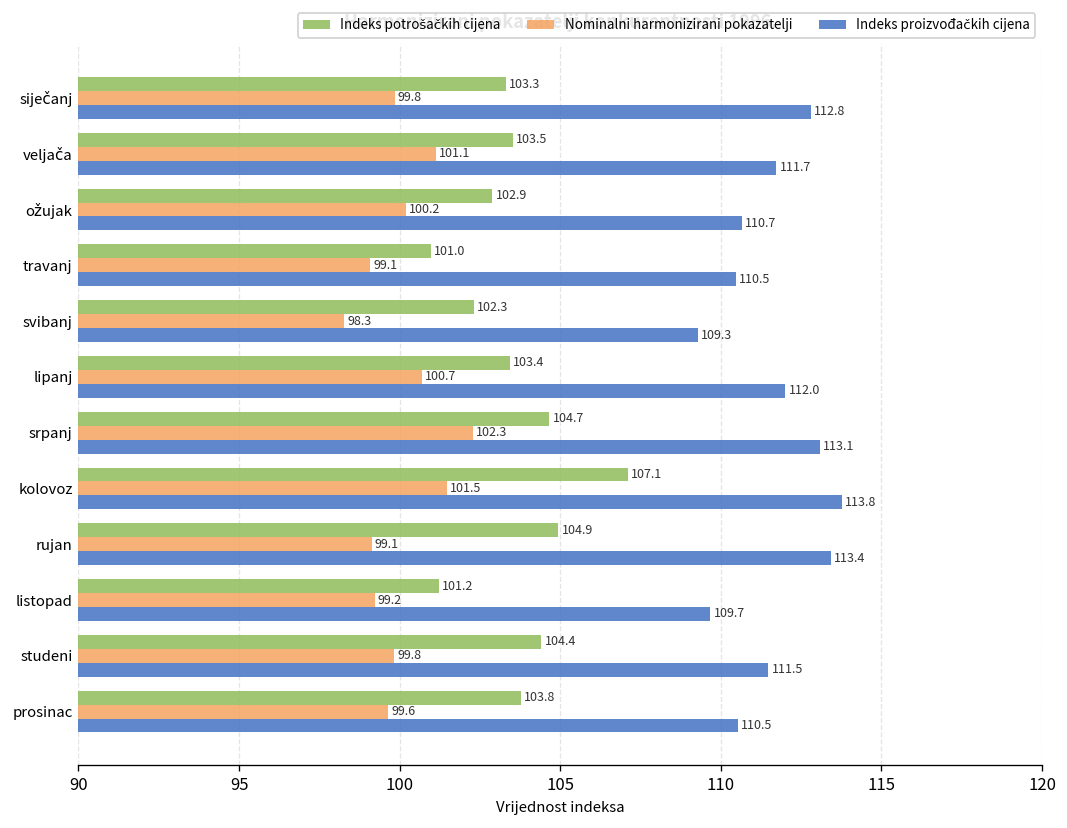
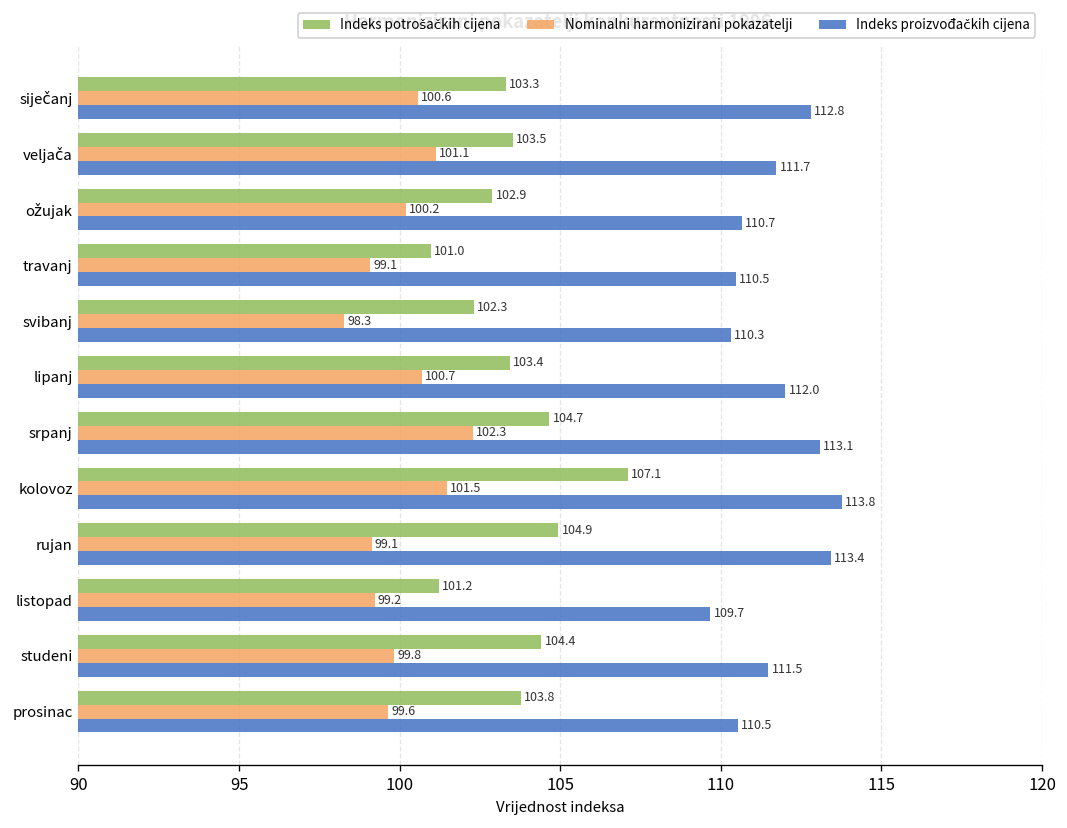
  {
    "Indeks potrošačkih cijena": {
      "siječanj": 103.3,
      "veljača": 103.5,
      "ožujak": 102.9,
      "travanj": 101.0,
      "svibanj": 102.3,
      "lipanj": 103.4,
      "srpanj": 104.7,
      "kolovoz": 107.1,
      "rujan": 104.9,
      "listopad": 101.2,
      "studeni": 104.4,
      "prosinac": 103.8
    },
    "Nominalni harmonizirani pokazatelji": {
-     "siječanj": 99.8,
+     "siječanj": 100.6,
      "veljača": 101.1,
      "ožujak": 100.2,
      "travanj": 99.1,
      "svibanj": 98.3,
      "lipanj": 100.7,
      "srpanj": 102.3,
      "kolovoz": 101.5,
      "rujan": 99.1,
      "listopad": 99.2,
      "studeni": 99.8,
      "prosinac": 99.6
    },
    "Indeks proizvođačkih cijena": {
      "siječanj": 112.8,
      "veljača": 111.7,
      "ožujak": 110.7,
      "travanj": 110.5,
-     "svibanj": 109.3,
+     "svibanj": 110.3,
      "lipanj": 112.0,
      "srpanj": 113.1,
      "kolovoz": 113.8,
      "rujan": 113.4,
      "listopad": 109.7,
      "studeni": 111.5,
      "prosinac": 110.5
    }
  }
